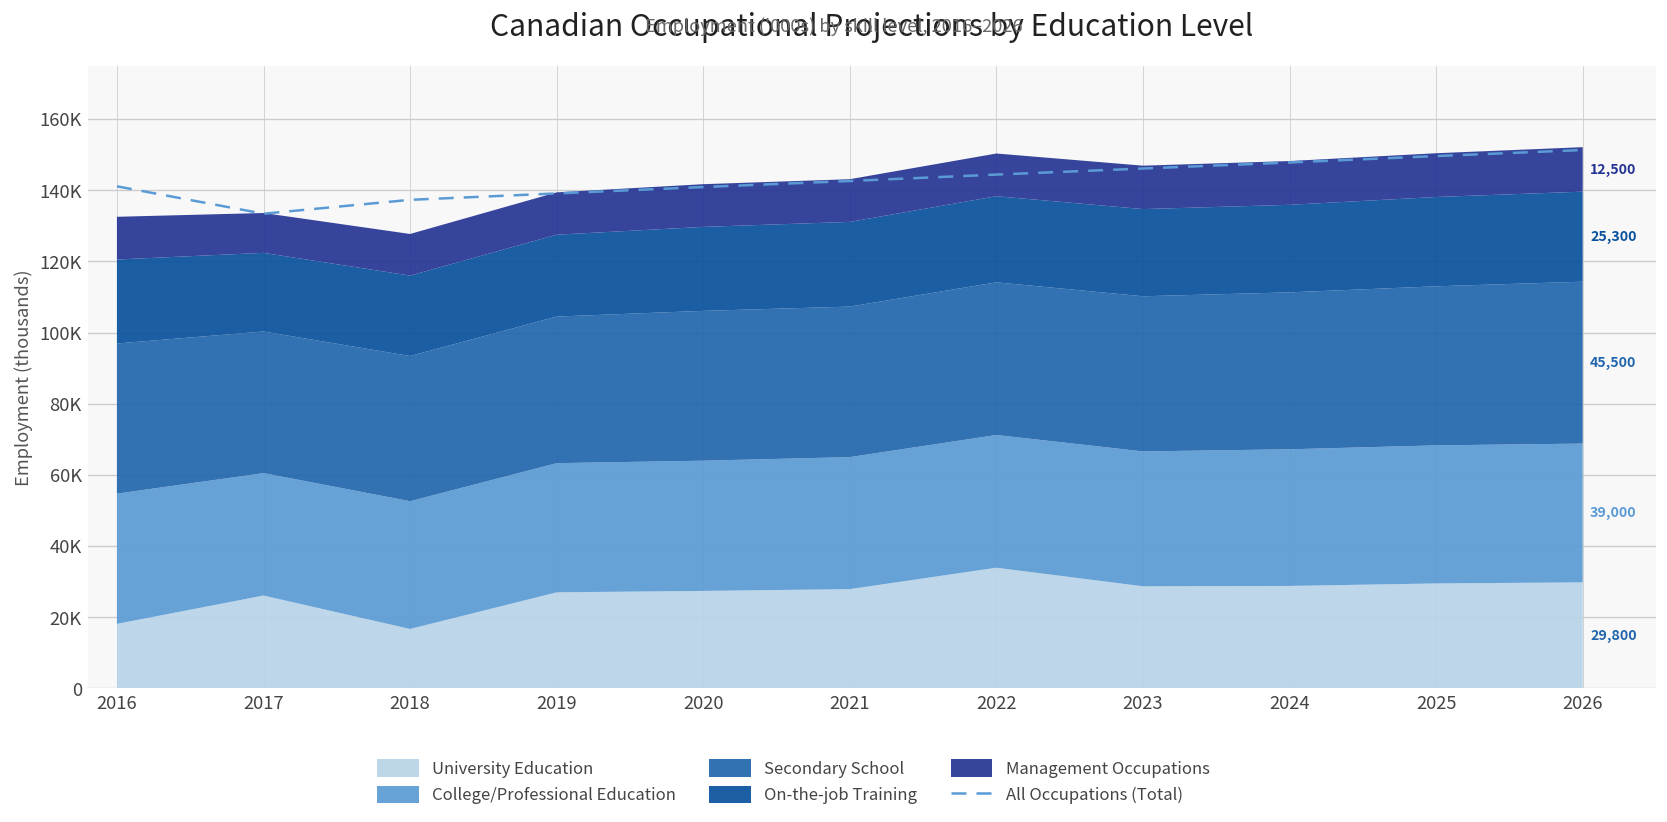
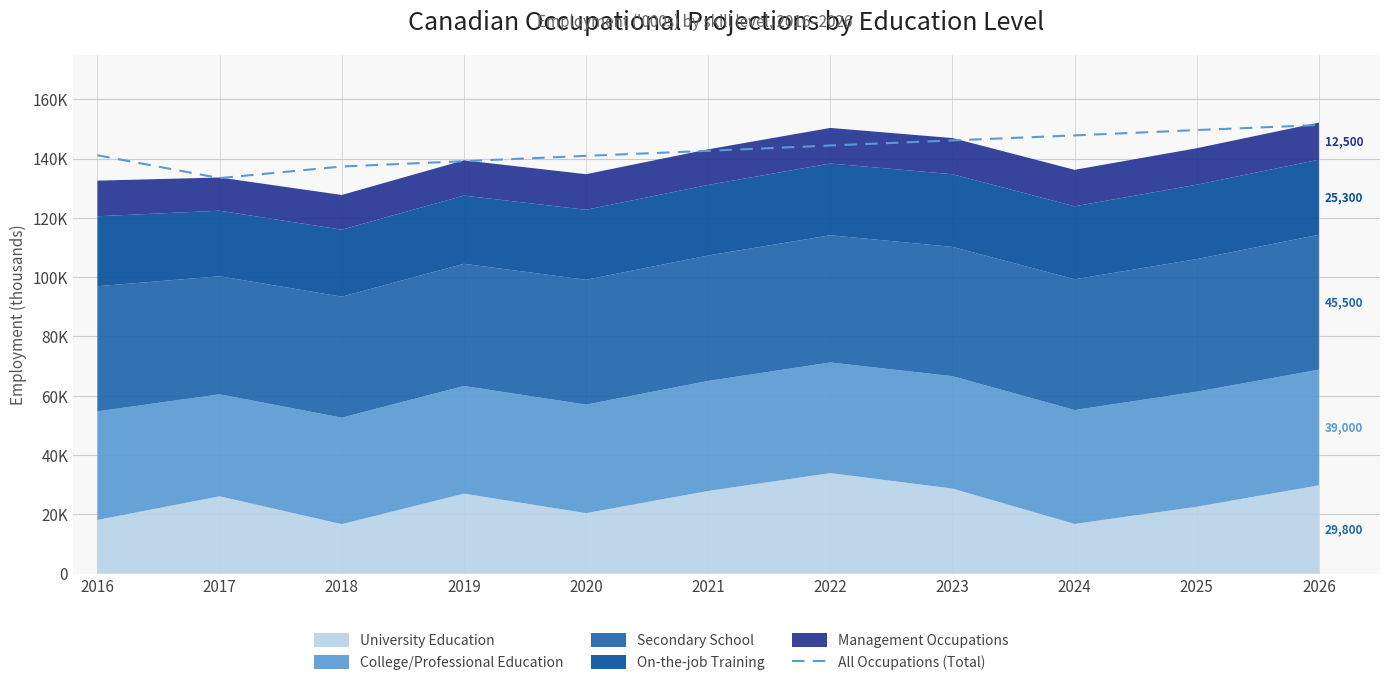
  {
    "University Education": {
      "2016": 18000,
      "2017": 26000,
      "2018": 17000,
      "2019": 27000,
-     "2020": 27000,
+     "2020": 20000,
      "2021": 28000,
      "2022": 34000,
      "2023": 29000,
-     "2024": 29000,
-     "2025": 30000,
+     "2024": 17000,
+     "2025": 23000,
      "2026": 30000
    }
  }
